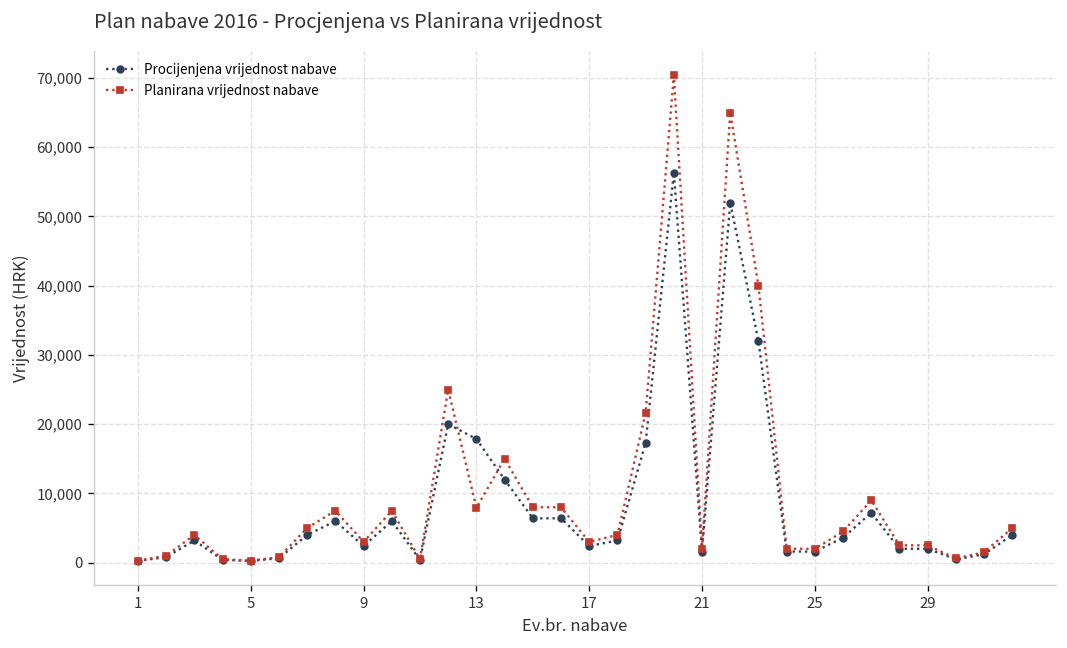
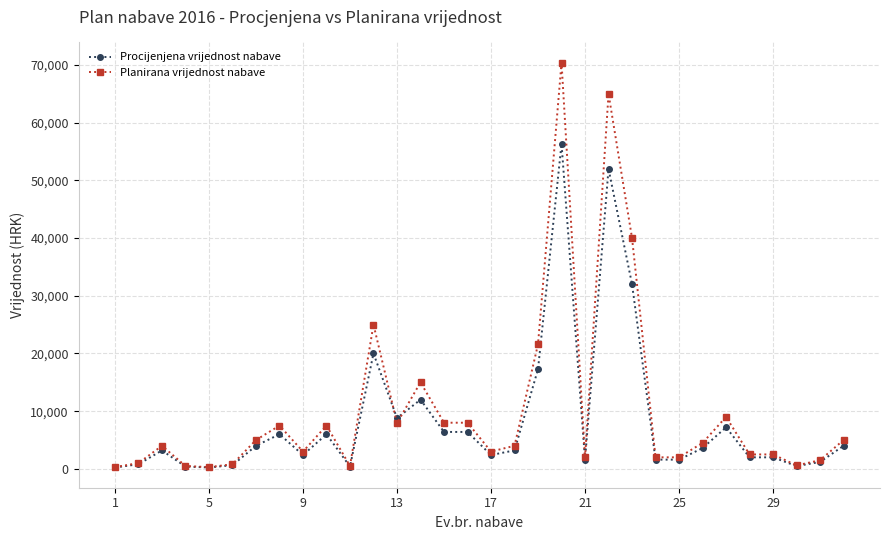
  {
    "Procijenjena vrijednost nabave": {
      "9": "2,000",
-     "13": "18,000",
+     "13": "9,000",
      "17": "2,000",
      "29": "2,000"
    },
    "Planirana vrijednost nabave": {
      "9": "3,000",
      "13": "8,000",
      "17": "3,000",
      "29": "3,000"
    }
  }
